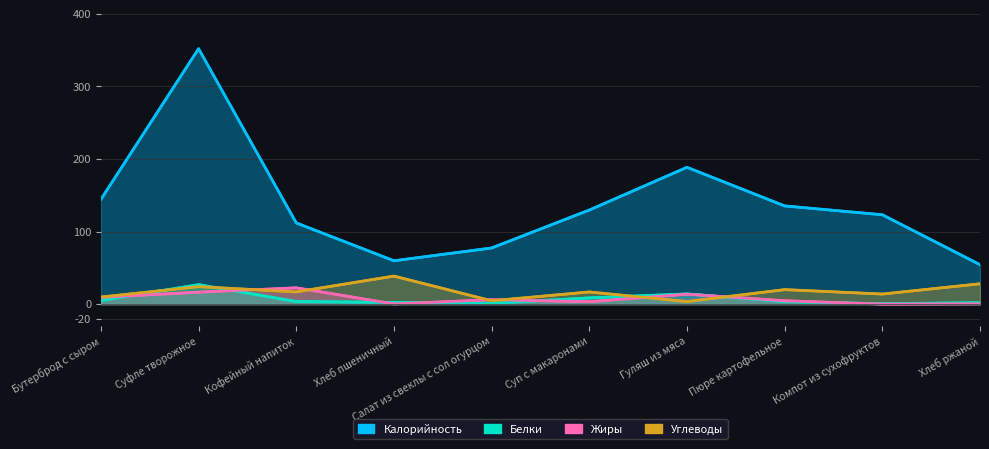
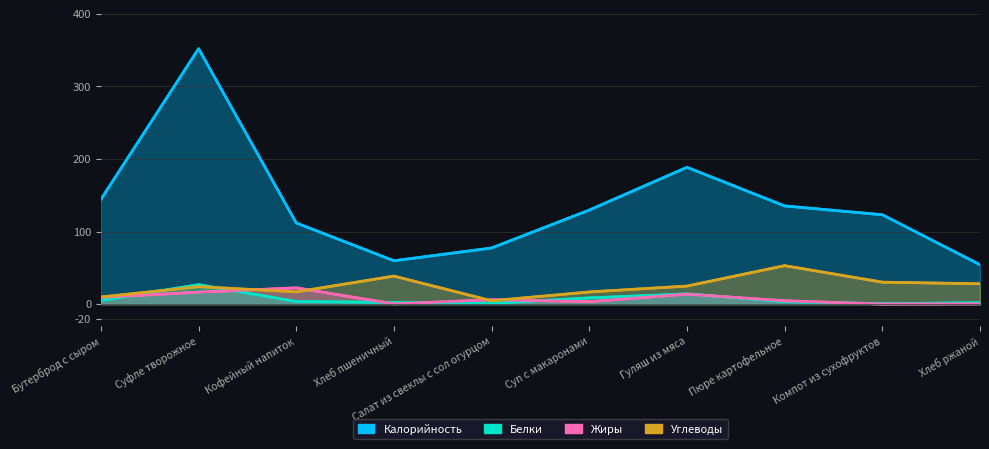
  {
    "Углеводы": {
      "Кофейный напиток": 20,
      "Хлеб пшеничный": 40,
      "Суп с макаронами": 20,
-     "Гуляш из мяса": 0,
-     "Пюре картофельное": 20,
-     "Компот из сухофруктов": 10,
+     "Гуляш из мяса": 20,
+     "Пюре картофельное": 50,
+     "Компот из сухофруктов": 30,
      "Хлеб ржаной": 30
    },
    "Жиры": {
      "Суфле творожное": 20,
      "Кофейный напиток": 20,
      "Суп с макаронами": 0
    }
  }
